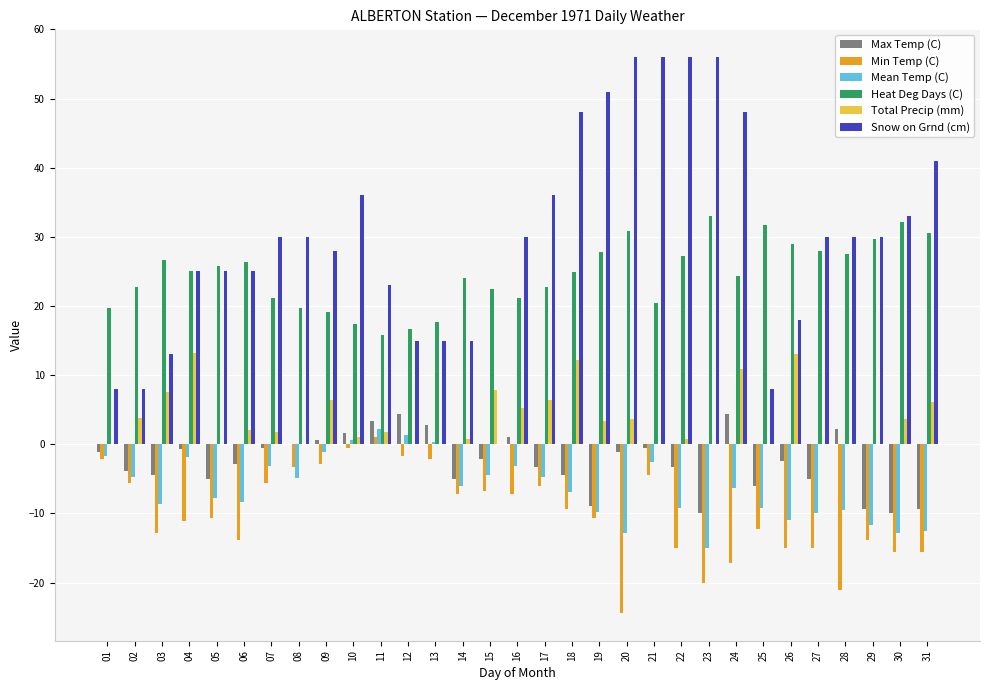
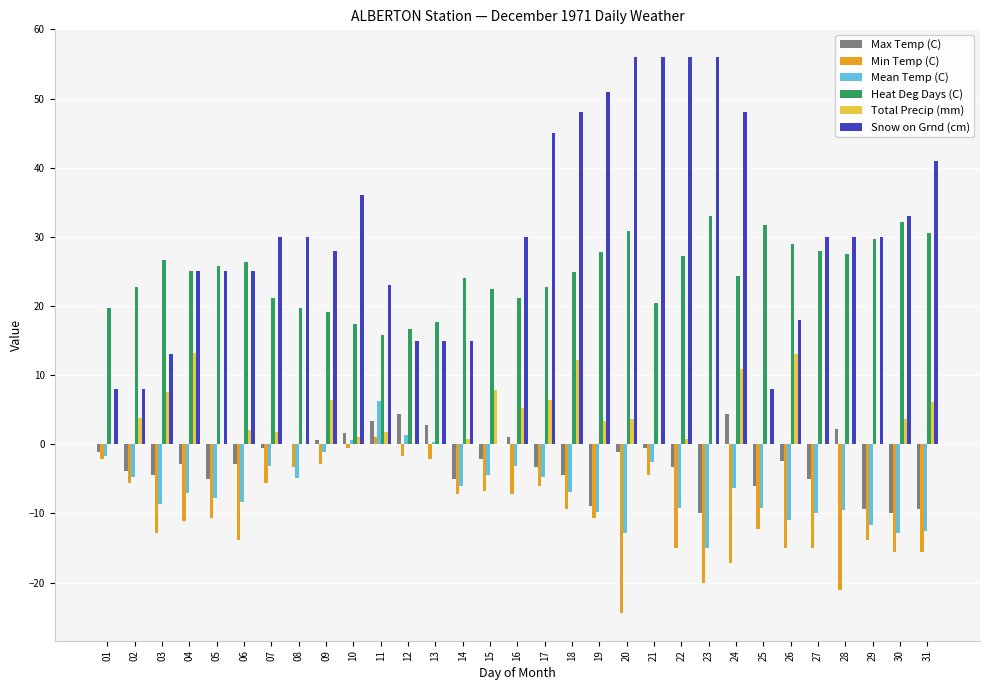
  {
    "Max Temp (C)": {
      "01": -1,
      "02": -4,
      "03": -4,
-     "04": -1,
+     "04": -3,
      "05": -5,
      "06": -3,
      "07": -1,
      "08": 0,
      "09": 1,
      "10": 2,
      "11": 3,
      "12": 4,
      "13": 3,
      "14": -5,
      "15": -2,
      "16": 1,
      "17": -3,
      "18": -4,
      "19": -9,
      "20": -1,
      "21": -1,
      "22": -3,
      "23": -10,
      "24": 4,
      "25": -6,
      "26": -2,
      "27": -5,
      "28": 2,
      "29": -9,
      "30": -10,
      "31": -9
    },
    "Mean Temp (C)": {
      "01": -2,
      "02": -5,
      "03": -9,
-     "04": -2,
+     "04": -7,
      "05": -8,
      "06": -8,
      "07": -3,
      "08": -5,
      "09": -1,
      "10": 1,
-     "11": 2,
+     "11": 6,
      "12": 1,
      "14": -6,
      "15": -5,
      "16": -3,
      "17": -5,
      "18": -7,
      "19": -10,
      "20": -13,
      "21": -3,
      "22": -9,
      "23": -15,
      "24": -6,
      "25": -9,
      "26": -11,
      "27": -10,
      "28": -10,
      "29": -12,
      "30": -13,
      "31": -13
    },
    "Heat Deg Days (C)": {
      "01": 20,
      "02": 23,
      "03": 27,
      "04": 25,
      "05": 26,
      "06": 26,
      "07": 21,
      "08": 20,
      "09": 19,
      "10": 17,
      "11": 16,
      "12": 17,
      "13": 18,
      "14": 24,
      "15": 23,
      "16": 21,
      "17": 23,
      "18": 25,
      "19": 28,
      "20": 31,
      "21": 21,
      "22": 27,
      "23": 33,
      "24": 24,
      "25": 32,
      "26": 29,
      "27": 28,
      "28": 28,
      "29": 30,
      "30": 32,
      "31": 31
    },
    "Snow on Grnd (cm)": {
      "01": 8,
      "02": 8,
      "03": 13,
      "04": 25,
      "05": 25,
      "06": 25,
      "07": 30,
      "08": 30,
      "09": 28,
      "10": 36,
      "11": 23,
      "12": 15,
      "13": 15,
      "14": 15,
      "15": 0,
      "16": 30,
-     "17": 36,
+     "17": 45,
      "18": 48,
      "19": 51,
      "20": 56,
      "21": 56,
      "22": 56,
      "23": 56,
      "24": 48,
      "25": 8,
      "26": 18,
      "27": 30,
      "28": 30,
      "29": 30,
      "30": 33,
      "31": 41
    }
  }
